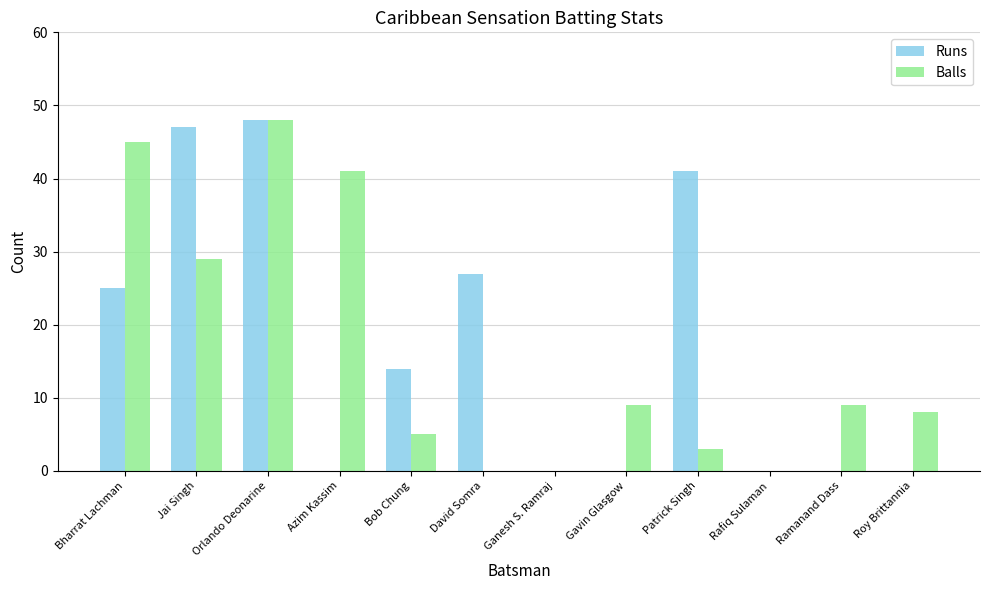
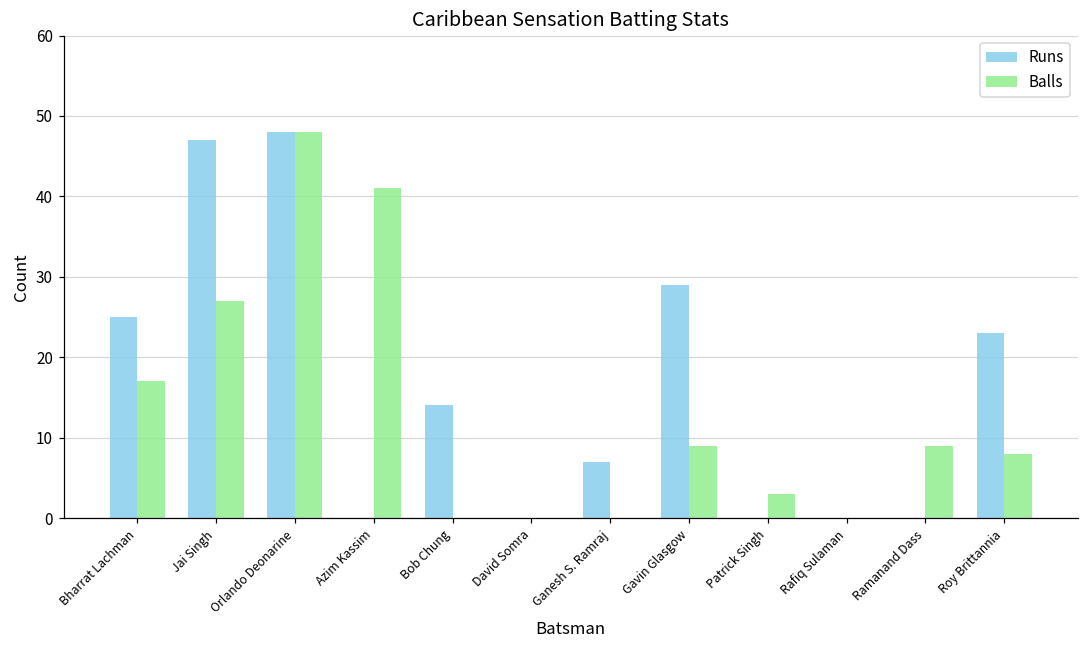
  {
    "Runs": {
      "Bharrat Lachman": 25,
      "Jai Singh": 47,
      "Orlando Deonarine": 48,
      "Azim Kassim": 0,
      "Bob Chung": 14,
-     "David Somra": 27,
-     "Ganesh S. Ramraj": 0,
-     "Gavin Glasgow": 0,
-     "Patrick Singh": 41,
+     "David Somra": 0,
+     "Ganesh S. Ramraj": 7,
+     "Gavin Glasgow": 29,
+     "Patrick Singh": 0,
      "Rafiq Sulaman": 0,
      "Ramanand Dass": 0,
-     "Roy Brittannia": 0
+     "Roy Brittannia": 23
    },
    "Balls": {
-     "Bharrat Lachman": 45,
-     "Jai Singh": 29,
+     "Bharrat Lachman": 17,
+     "Jai Singh": 27,
      "Orlando Deonarine": 48,
      "Azim Kassim": 41,
-     "Bob Chung": 5,
+     "Bob Chung": 0,
      "David Somra": 0,
      "Ganesh S. Ramraj": 0,
      "Gavin Glasgow": 9,
      "Patrick Singh": 3,
      "Rafiq Sulaman": 0,
      "Ramanand Dass": 9,
      "Roy Brittannia": 8
    }
  }
